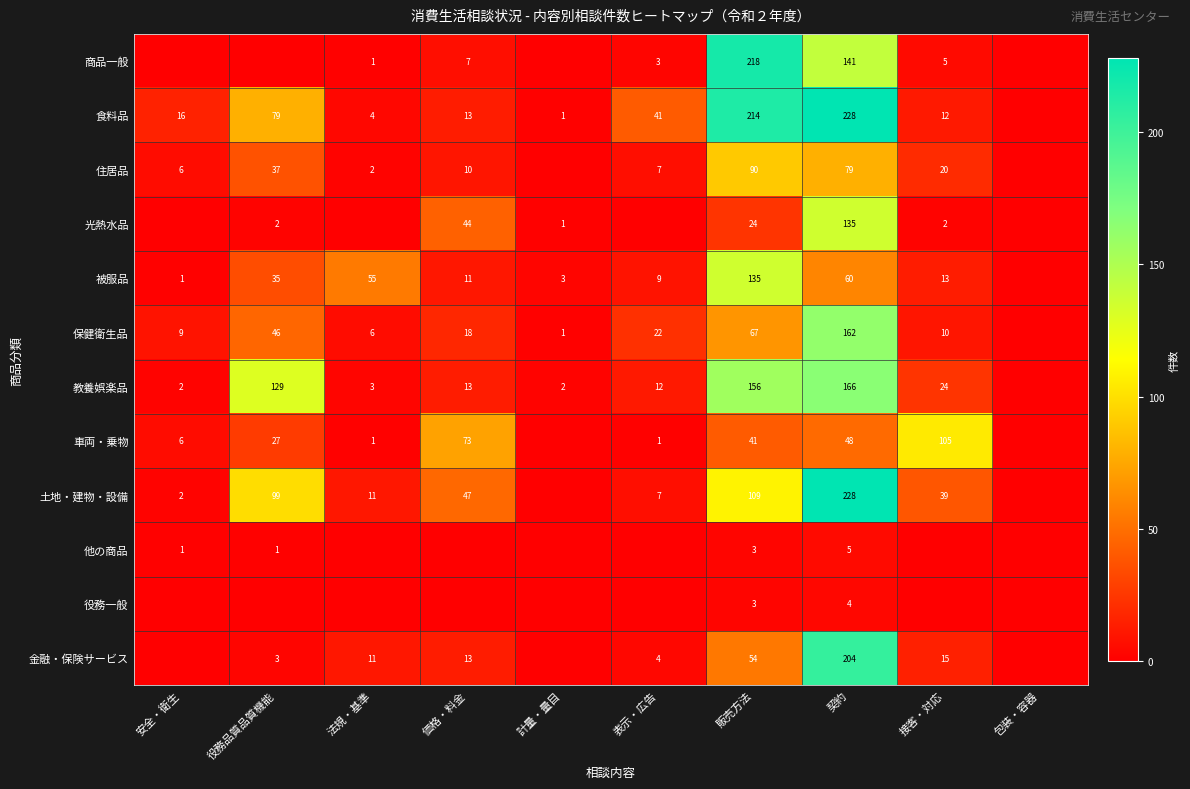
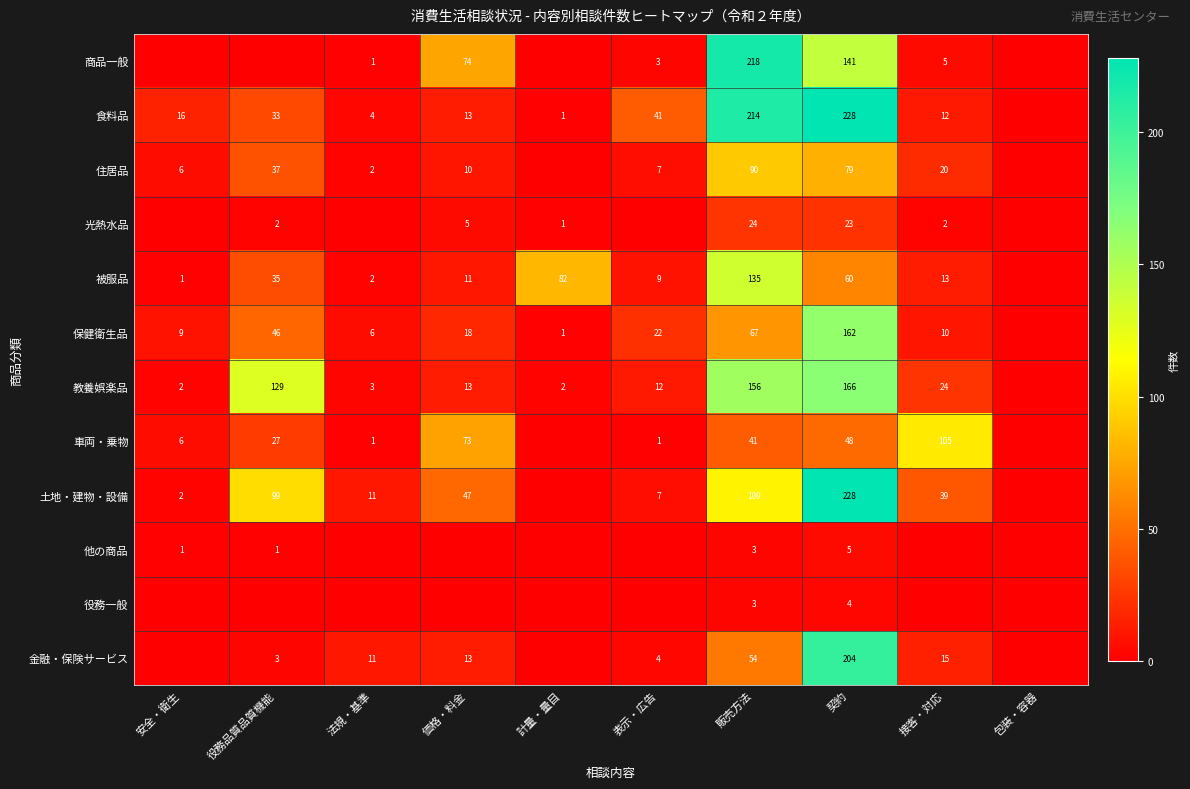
  {
    "商品一般": {
      "法規・基準": 1,
-     "価格・料金": 7,
+     "価格・料金": 74,
      "表示・広告": 3,
      "販売方法": 218,
      "契約": 141,
      "接客・対応": 5
    },
    "食料品": {
      "安全・衛生": 16,
-     "役務品質品質機能": 79,
+     "役務品質品質機能": 33,
      "法規・基準": 4,
      "価格・料金": 13,
      "計量・量目": 1,
      "表示・広告": 41,
      "販売方法": 214,
      "契約": 228,
      "接客・対応": 12
    },
    "住居品": {
      "安全・衛生": 6,
      "役務品質品質機能": 37,
      "法規・基準": 2,
      "価格・料金": 10,
      "表示・広告": 7,
      "販売方法": 90,
      "契約": 79,
      "接客・対応": 20
    },
    "光熱水品": {
      "役務品質品質機能": 2,
-     "価格・料金": 44,
+     "価格・料金": 5,
      "計量・量目": 1,
      "販売方法": 24,
-     "契約": 135,
+     "契約": 23,
      "接客・対応": 2
    },
    "被服品": {
      "安全・衛生": 1,
      "役務品質品質機能": 35,
-     "法規・基準": 55,
+     "法規・基準": 2,
      "価格・料金": 11,
-     "計量・量目": 3,
+     "計量・量目": 82,
      "表示・広告": 9,
      "販売方法": 135,
      "契約": 60,
      "接客・対応": 13
    },
    "保健衛生品": {
      "安全・衛生": 9,
      "役務品質品質機能": 46,
      "法規・基準": 6,
      "価格・料金": 18,
      "計量・量目": 1,
      "表示・広告": 22,
      "販売方法": 67,
      "契約": 162,
      "接客・対応": 10
    },
    "教養娯楽品": {
      "安全・衛生": 2,
      "役務品質品質機能": 129,
      "法規・基準": 3,
      "価格・料金": 13,
      "計量・量目": 2,
      "表示・広告": 12,
      "販売方法": 156,
      "契約": 166,
      "接客・対応": 24
    },
    "車両・乗物": {
      "安全・衛生": 6,
      "役務品質品質機能": 27,
      "法規・基準": 1,
      "価格・料金": 73,
      "表示・広告": 1,
      "販売方法": 41,
      "契約": 48,
      "接客・対応": 105
    },
    "土地・建物・設備": {
      "安全・衛生": 2,
      "役務品質品質機能": 99,
      "法規・基準": 11,
      "価格・料金": 47,
      "表示・広告": 7,
      "販売方法": 109,
      "契約": 228,
      "接客・対応": 39
    },
    "他の商品": {
      "安全・衛生": 1,
      "役務品質品質機能": 1,
      "販売方法": 3,
      "契約": 5
    },
    "役務一般": {
      "販売方法": 3,
      "契約": 4
    },
    "金融・保険サービス": {
      "役務品質品質機能": 3,
      "法規・基準": 11,
      "価格・料金": 13,
      "表示・広告": 4,
      "販売方法": 54,
      "契約": 204,
      "接客・対応": 15
    }
  }
